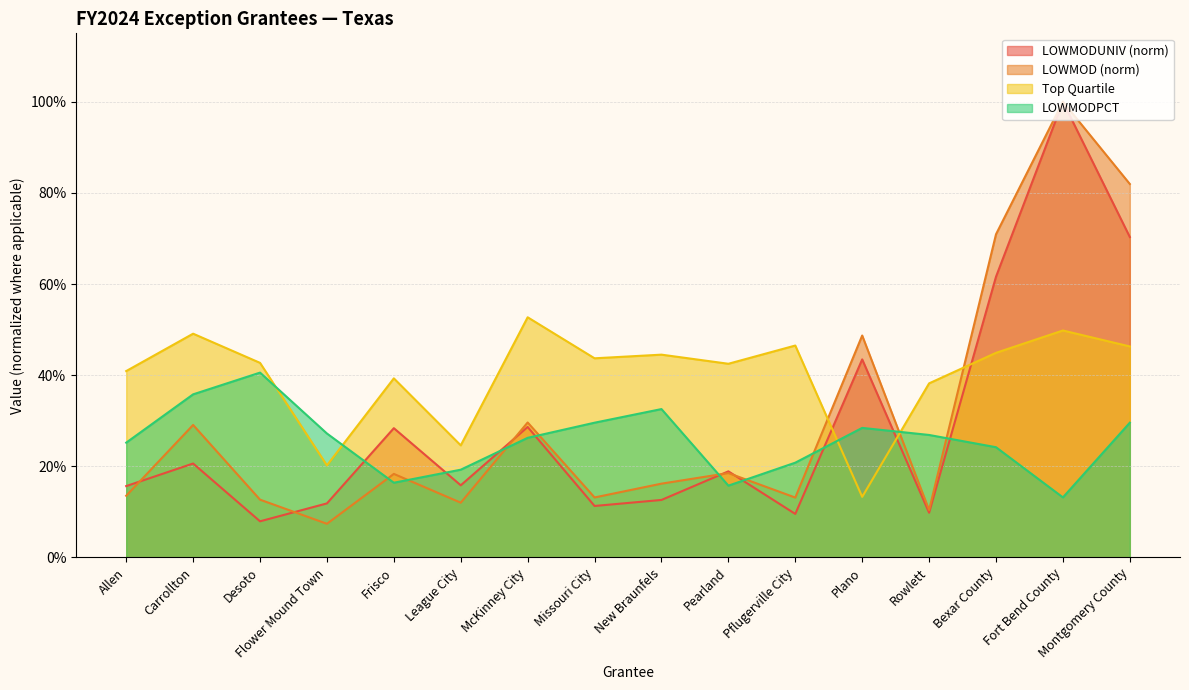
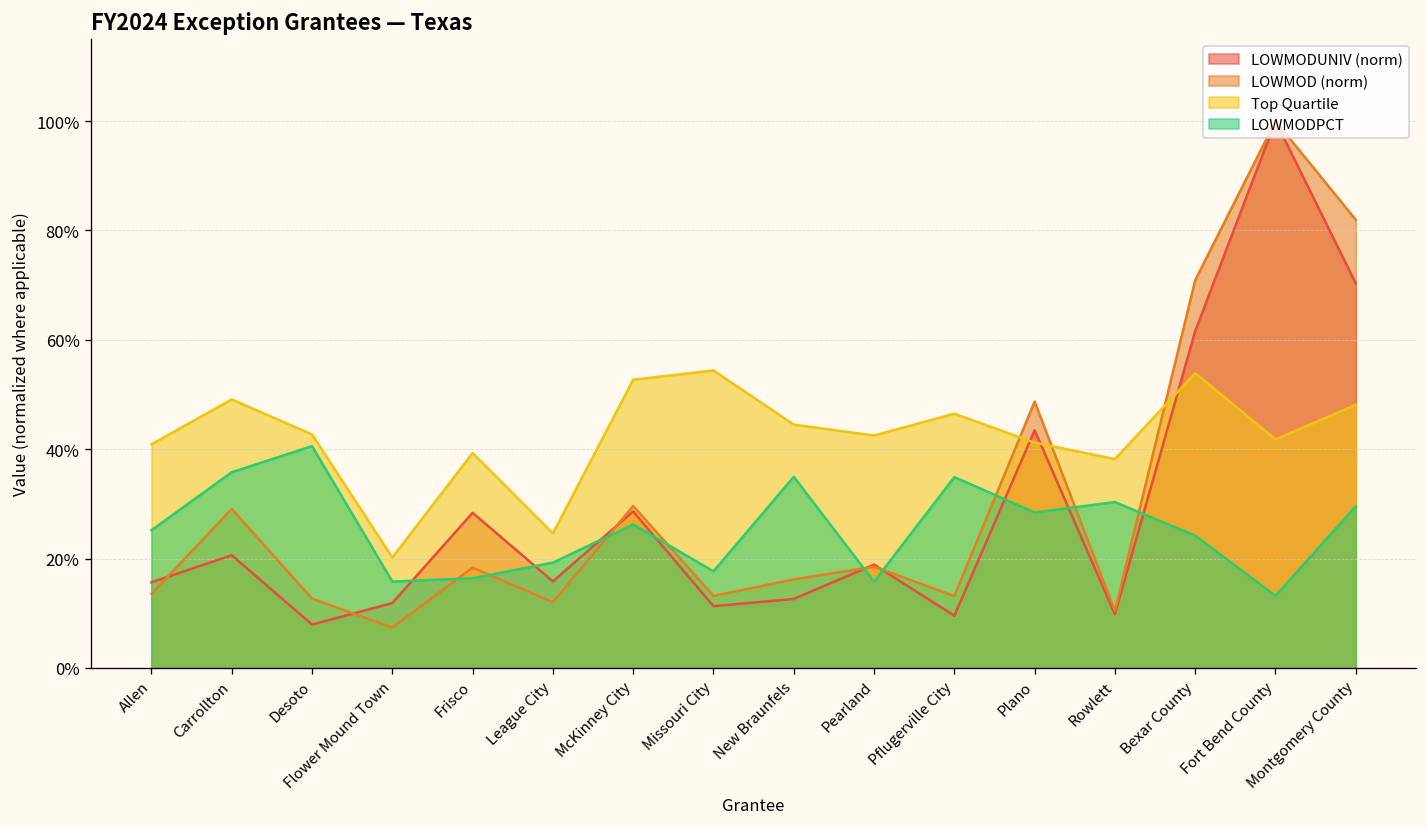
  {
    "Top Quartile": {
      "Allen": "41%",
      "Carrollton": "49%",
      "Desoto": "43%",
      "Flower Mound Town": "20%",
      "Frisco": "39%",
      "League City": "25%",
      "McKinney City": "53%",
-     "Missouri City": "44%",
+     "Missouri City": "54%",
      "New Braunfels": "45%",
      "Pearland": "43%",
      "Pflugerville City": "47%",
-     "Plano": "13%",
+     "Plano": "41%",
      "Rowlett": "38%",
-     "Bexar County": "45%",
-     "Fort Bend County": "50%",
-     "Montgomery County": "46%"
+     "Bexar County": "54%",
+     "Fort Bend County": "42%",
+     "Montgomery County": "48%"
    },
    "LOWMODPCT": {
      "Allen": "25%",
      "Carrollton": "36%",
      "Desoto": "41%",
-     "Flower Mound Town": "27%",
+     "Flower Mound Town": "16%",
      "Frisco": "16%",
      "League City": "19%",
      "McKinney City": "26%",
-     "Missouri City": "30%",
-     "New Braunfels": "33%",
+     "Missouri City": "18%",
+     "New Braunfels": "35%",
      "Pearland": "16%",
-     "Pflugerville City": "21%",
+     "Pflugerville City": "35%",
      "Plano": "28%",
-     "Rowlett": "27%",
+     "Rowlett": "30%",
      "Bexar County": "24%",
      "Fort Bend County": "13%",
      "Montgomery County": "30%"
    }
  }
